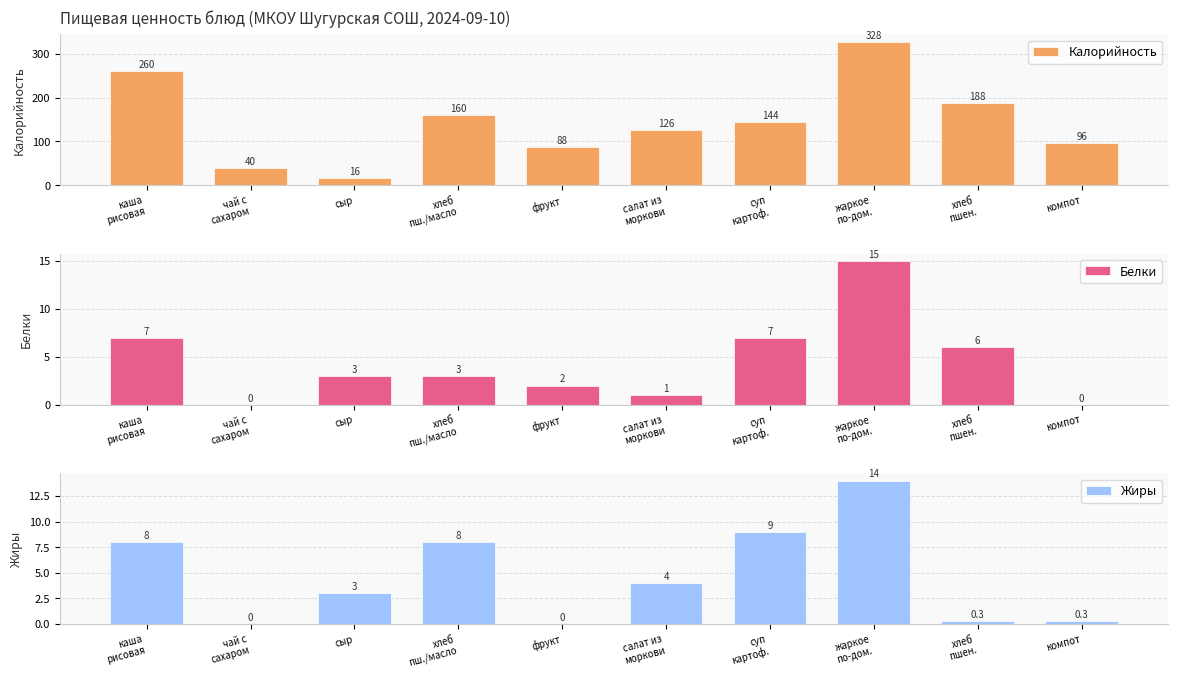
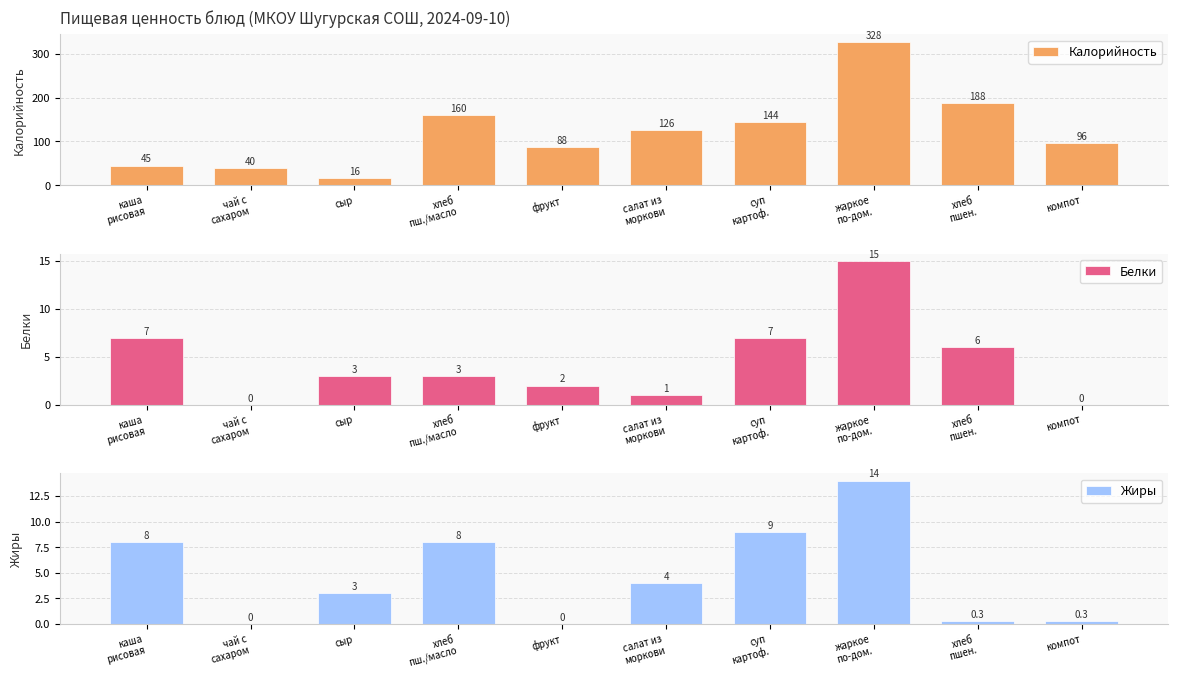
  {
    "Пищевая ценность блюд (МКОУ Шугурская СОШ, 2024-09-10)": {
-     "каша рисовая": 260,
+     "каша рисовая": 45,
      "чай с сахаром": 40,
      "сыр": 16,
      "хлеб пш./масло": 160,
      "фрукт": 88,
      "салат из моркови": 126,
      "суп картоф.": 144,
      "жаркое по-дом.": 328,
      "хлеб пшен.": 188,
      "компот": 96
    }
  }
